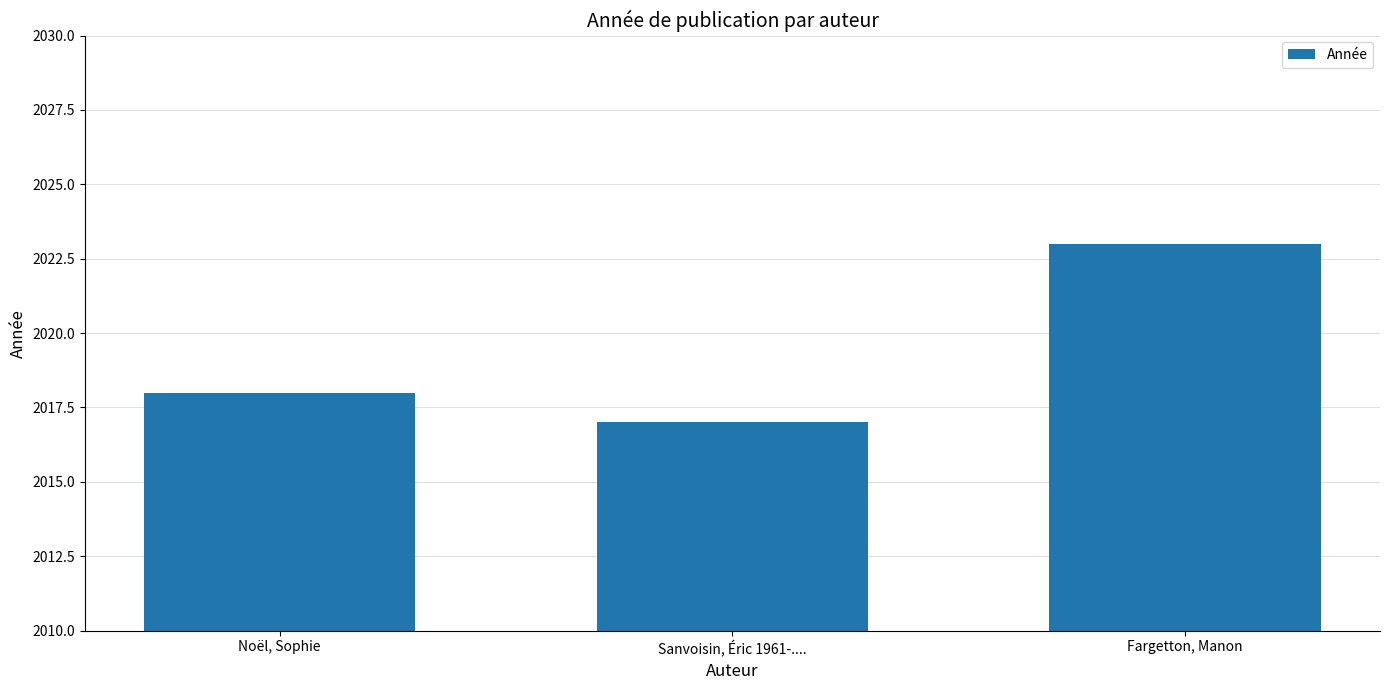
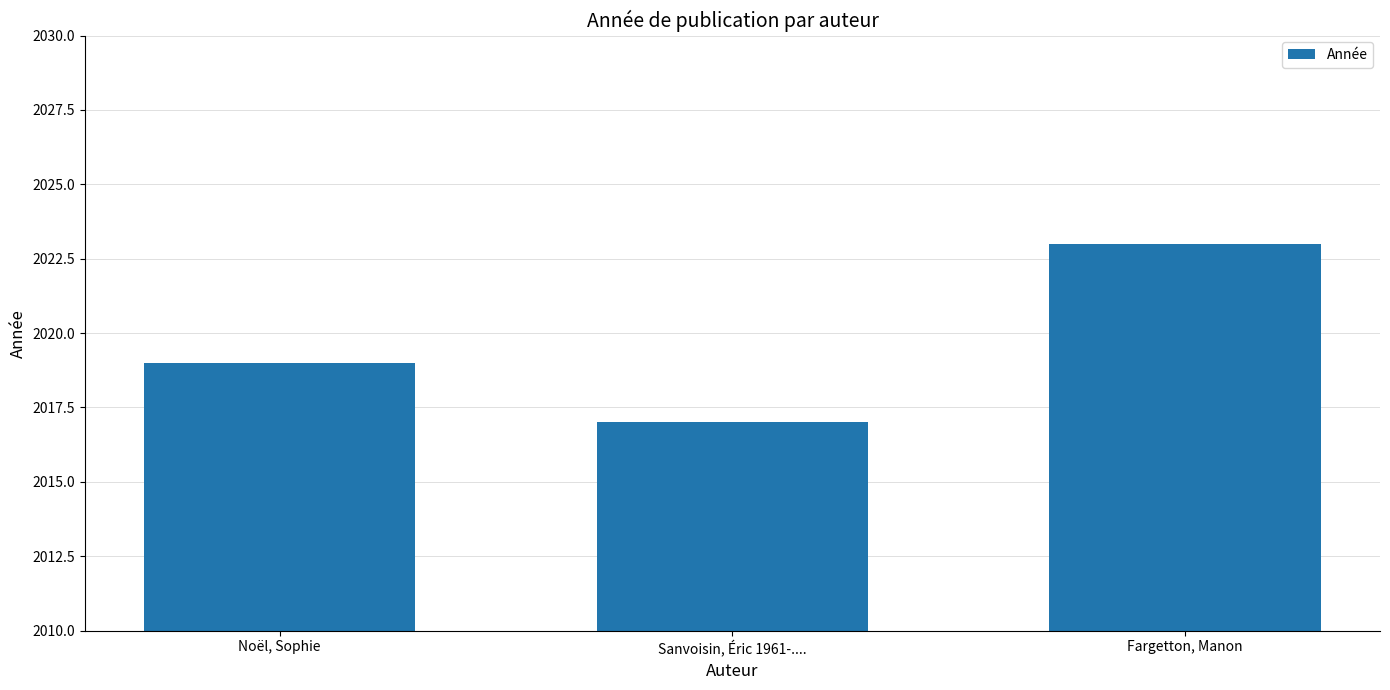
  {
-   "Noël, Sophie": 2018,
+   "Noël, Sophie": 2019,
    "Sanvoisin, Éric 1961-....": 2017,
    "Fargetton, Manon": 2023
  }
